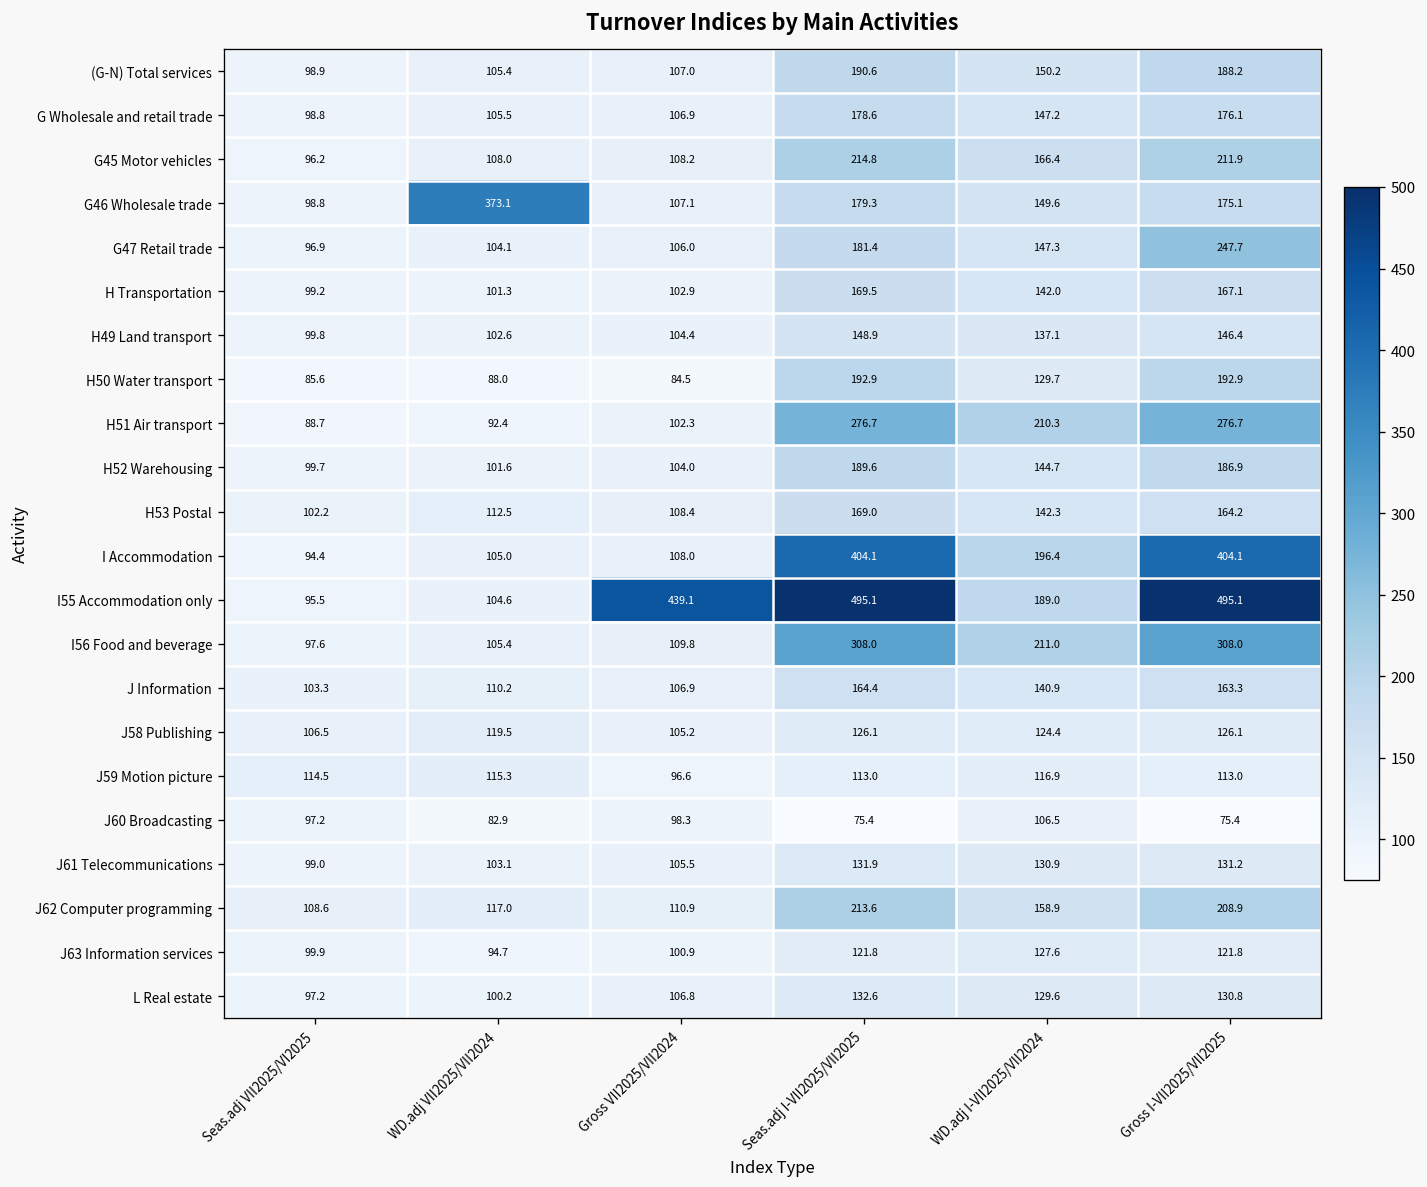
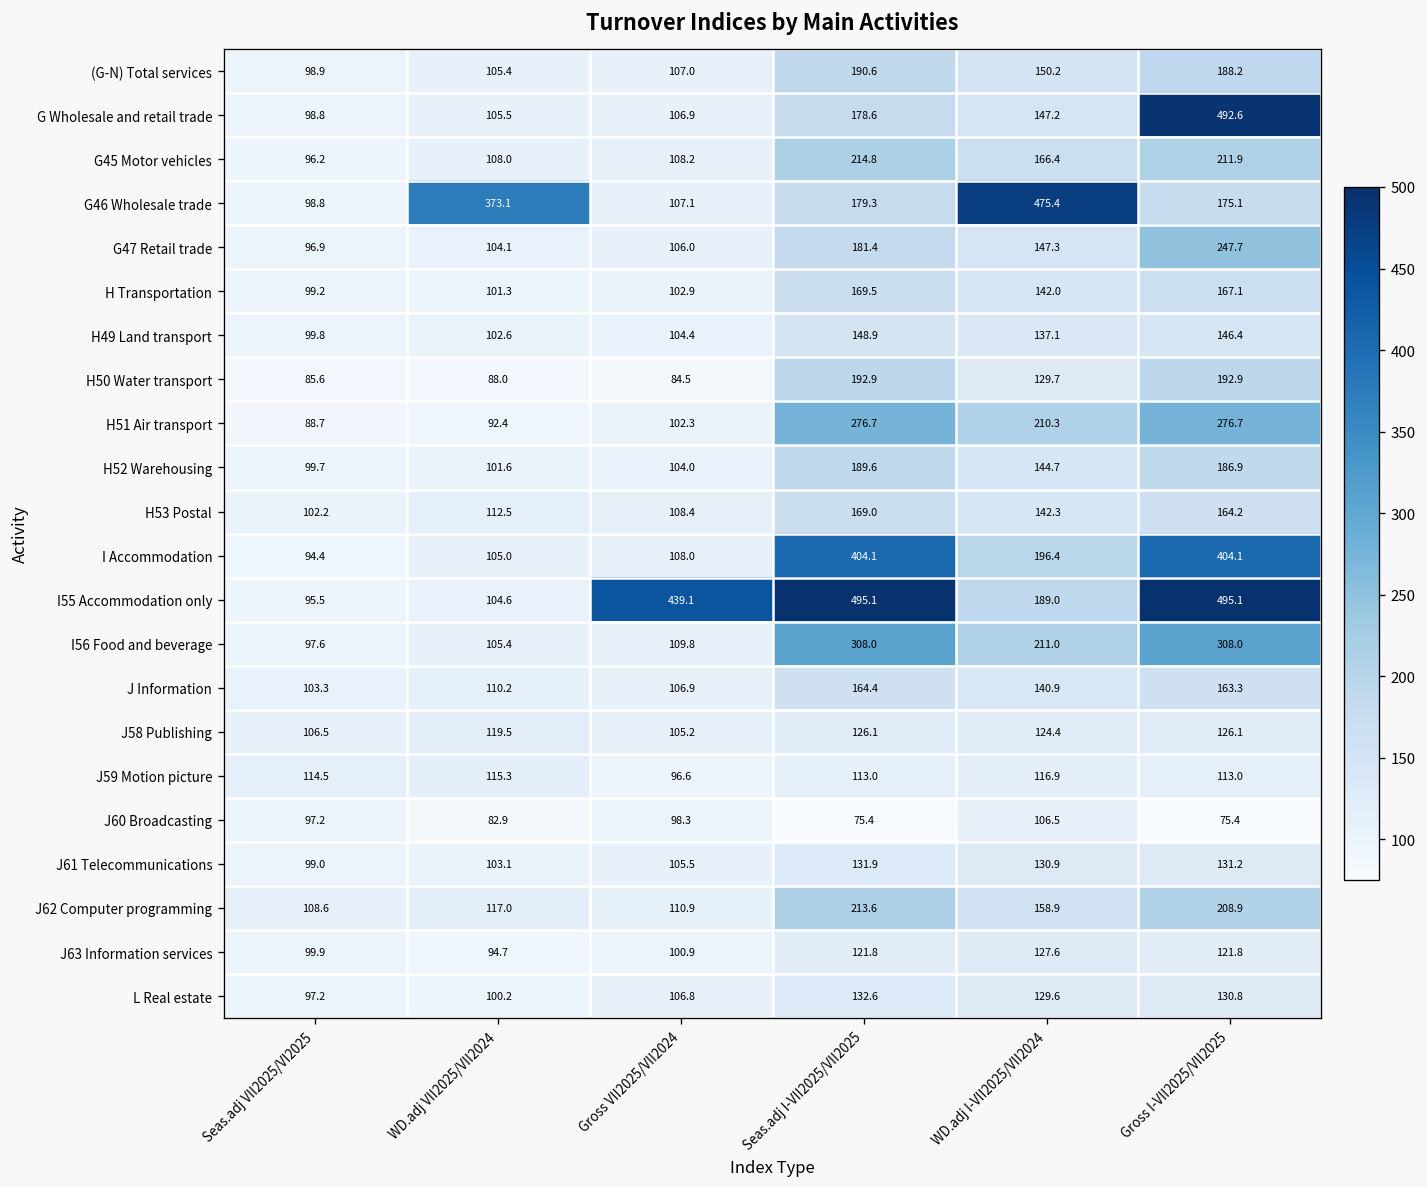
  {
    "(G-N) Total services": {
      "Seas.adj VII2025/VI2025": 98.9,
      "WD.adj VII2025/VII2024": 105.4,
      "Gross VII2025/VII2024": 107.0,
      "Seas.adj I-VII2025/VII2025": 190.6,
      "WD.adj I-VII2025/VII2024": 150.2,
      "Gross I-VII2025/VII2025": 188.2
    },
    "G Wholesale and retail trade": {
      "Seas.adj VII2025/VI2025": 98.8,
      "WD.adj VII2025/VII2024": 105.5,
      "Gross VII2025/VII2024": 106.9,
      "Seas.adj I-VII2025/VII2025": 178.6,
      "WD.adj I-VII2025/VII2024": 147.2,
-     "Gross I-VII2025/VII2025": 176.1
+     "Gross I-VII2025/VII2025": 492.6
    },
    "G45 Motor vehicles": {
      "Seas.adj VII2025/VI2025": 96.2,
      "WD.adj VII2025/VII2024": 108.0,
      "Gross VII2025/VII2024": 108.2,
      "Seas.adj I-VII2025/VII2025": 214.8,
      "WD.adj I-VII2025/VII2024": 166.4,
      "Gross I-VII2025/VII2025": 211.9
    },
    "G46 Wholesale trade": {
      "Seas.adj VII2025/VI2025": 98.8,
      "WD.adj VII2025/VII2024": 373.1,
      "Gross VII2025/VII2024": 107.1,
      "Seas.adj I-VII2025/VII2025": 179.3,
-     "WD.adj I-VII2025/VII2024": 149.6,
+     "WD.adj I-VII2025/VII2024": 475.4,
      "Gross I-VII2025/VII2025": 175.1
    },
    "G47 Retail trade": {
      "Seas.adj VII2025/VI2025": 96.9,
      "WD.adj VII2025/VII2024": 104.1,
      "Gross VII2025/VII2024": 106.0,
      "Seas.adj I-VII2025/VII2025": 181.4,
      "WD.adj I-VII2025/VII2024": 147.3,
      "Gross I-VII2025/VII2025": 247.7
    },
    "H Transportation": {
      "Seas.adj VII2025/VI2025": 99.2,
      "WD.adj VII2025/VII2024": 101.3,
      "Gross VII2025/VII2024": 102.9,
      "Seas.adj I-VII2025/VII2025": 169.5,
      "WD.adj I-VII2025/VII2024": 142.0,
      "Gross I-VII2025/VII2025": 167.1
    },
    "H49 Land transport": {
      "Seas.adj VII2025/VI2025": 99.8,
      "WD.adj VII2025/VII2024": 102.6,
      "Gross VII2025/VII2024": 104.4,
      "Seas.adj I-VII2025/VII2025": 148.9,
      "WD.adj I-VII2025/VII2024": 137.1,
      "Gross I-VII2025/VII2025": 146.4
    },
    "H50 Water transport": {
      "Seas.adj VII2025/VI2025": 85.6,
      "WD.adj VII2025/VII2024": 88.0,
      "Gross VII2025/VII2024": 84.5,
      "Seas.adj I-VII2025/VII2025": 192.9,
      "WD.adj I-VII2025/VII2024": 129.7,
      "Gross I-VII2025/VII2025": 192.9
    },
    "H51 Air transport": {
      "Seas.adj VII2025/VI2025": 88.7,
      "WD.adj VII2025/VII2024": 92.4,
      "Gross VII2025/VII2024": 102.3,
      "Seas.adj I-VII2025/VII2025": 276.7,
      "WD.adj I-VII2025/VII2024": 210.3,
      "Gross I-VII2025/VII2025": 276.7
    },
    "H52 Warehousing": {
      "Seas.adj VII2025/VI2025": 99.7,
      "WD.adj VII2025/VII2024": 101.6,
      "Gross VII2025/VII2024": 104.0,
      "Seas.adj I-VII2025/VII2025": 189.6,
      "WD.adj I-VII2025/VII2024": 144.7,
      "Gross I-VII2025/VII2025": 186.9
    },
    "H53 Postal": {
      "Seas.adj VII2025/VI2025": 102.2,
      "WD.adj VII2025/VII2024": 112.5,
      "Gross VII2025/VII2024": 108.4,
      "Seas.adj I-VII2025/VII2025": 169.0,
      "WD.adj I-VII2025/VII2024": 142.3,
      "Gross I-VII2025/VII2025": 164.2
    },
    "I Accommodation": {
      "Seas.adj VII2025/VI2025": 94.4,
      "WD.adj VII2025/VII2024": 105.0,
      "Gross VII2025/VII2024": 108.0,
      "Seas.adj I-VII2025/VII2025": 404.1,
      "WD.adj I-VII2025/VII2024": 196.4,
      "Gross I-VII2025/VII2025": 404.1
    },
    "I55 Accommodation only": {
      "Seas.adj VII2025/VI2025": 95.5,
      "WD.adj VII2025/VII2024": 104.6,
      "Gross VII2025/VII2024": 439.1,
      "Seas.adj I-VII2025/VII2025": 495.1,
      "WD.adj I-VII2025/VII2024": 189.0,
      "Gross I-VII2025/VII2025": 495.1
    },
    "I56 Food and beverage": {
      "Seas.adj VII2025/VI2025": 97.6,
      "WD.adj VII2025/VII2024": 105.4,
      "Gross VII2025/VII2024": 109.8,
      "Seas.adj I-VII2025/VII2025": 308.0,
      "WD.adj I-VII2025/VII2024": 211.0,
      "Gross I-VII2025/VII2025": 308.0
    },
    "J Information": {
      "Seas.adj VII2025/VI2025": 103.3,
      "WD.adj VII2025/VII2024": 110.2,
      "Gross VII2025/VII2024": 106.9,
      "Seas.adj I-VII2025/VII2025": 164.4,
      "WD.adj I-VII2025/VII2024": 140.9,
      "Gross I-VII2025/VII2025": 163.3
    },
    "J58 Publishing": {
      "Seas.adj VII2025/VI2025": 106.5,
      "WD.adj VII2025/VII2024": 119.5,
      "Gross VII2025/VII2024": 105.2,
      "Seas.adj I-VII2025/VII2025": 126.1,
      "WD.adj I-VII2025/VII2024": 124.4,
      "Gross I-VII2025/VII2025": 126.1
    },
    "J59 Motion picture": {
      "Seas.adj VII2025/VI2025": 114.5,
      "WD.adj VII2025/VII2024": 115.3,
      "Gross VII2025/VII2024": 96.6,
      "Seas.adj I-VII2025/VII2025": 113.0,
      "WD.adj I-VII2025/VII2024": 116.9,
      "Gross I-VII2025/VII2025": 113.0
    },
    "J60 Broadcasting": {
      "Seas.adj VII2025/VI2025": 97.2,
      "WD.adj VII2025/VII2024": 82.9,
      "Gross VII2025/VII2024": 98.3,
      "Seas.adj I-VII2025/VII2025": 75.4,
      "WD.adj I-VII2025/VII2024": 106.5,
      "Gross I-VII2025/VII2025": 75.4
    },
    "J61 Telecommunications": {
      "Seas.adj VII2025/VI2025": 99.0,
      "WD.adj VII2025/VII2024": 103.1,
      "Gross VII2025/VII2024": 105.5,
      "Seas.adj I-VII2025/VII2025": 131.9,
      "WD.adj I-VII2025/VII2024": 130.9,
      "Gross I-VII2025/VII2025": 131.2
    },
    "J62 Computer programming": {
      "Seas.adj VII2025/VI2025": 108.6,
      "WD.adj VII2025/VII2024": 117.0,
      "Gross VII2025/VII2024": 110.9,
      "Seas.adj I-VII2025/VII2025": 213.6,
      "WD.adj I-VII2025/VII2024": 158.9,
      "Gross I-VII2025/VII2025": 208.9
    },
    "J63 Information services": {
      "Seas.adj VII2025/VI2025": 99.9,
      "WD.adj VII2025/VII2024": 94.7,
      "Gross VII2025/VII2024": 100.9,
      "Seas.adj I-VII2025/VII2025": 121.8,
      "WD.adj I-VII2025/VII2024": 127.6,
      "Gross I-VII2025/VII2025": 121.8
    },
    "L Real estate": {
      "Seas.adj VII2025/VI2025": 97.2,
      "WD.adj VII2025/VII2024": 100.2,
      "Gross VII2025/VII2024": 106.8,
      "Seas.adj I-VII2025/VII2025": 132.6,
      "WD.adj I-VII2025/VII2024": 129.6,
      "Gross I-VII2025/VII2025": 130.8
    }
  }
